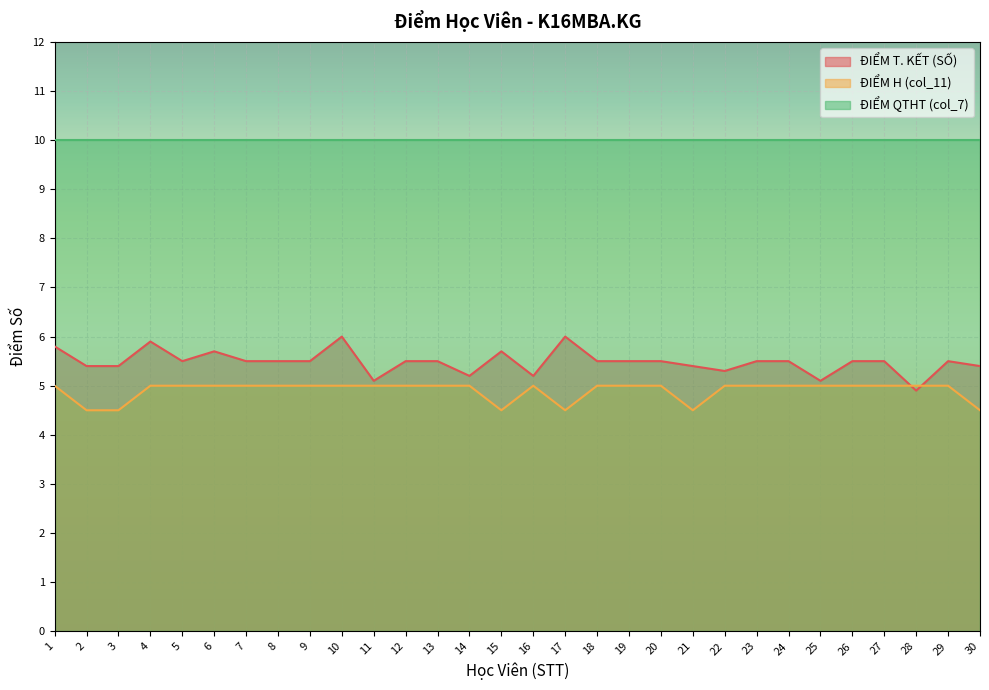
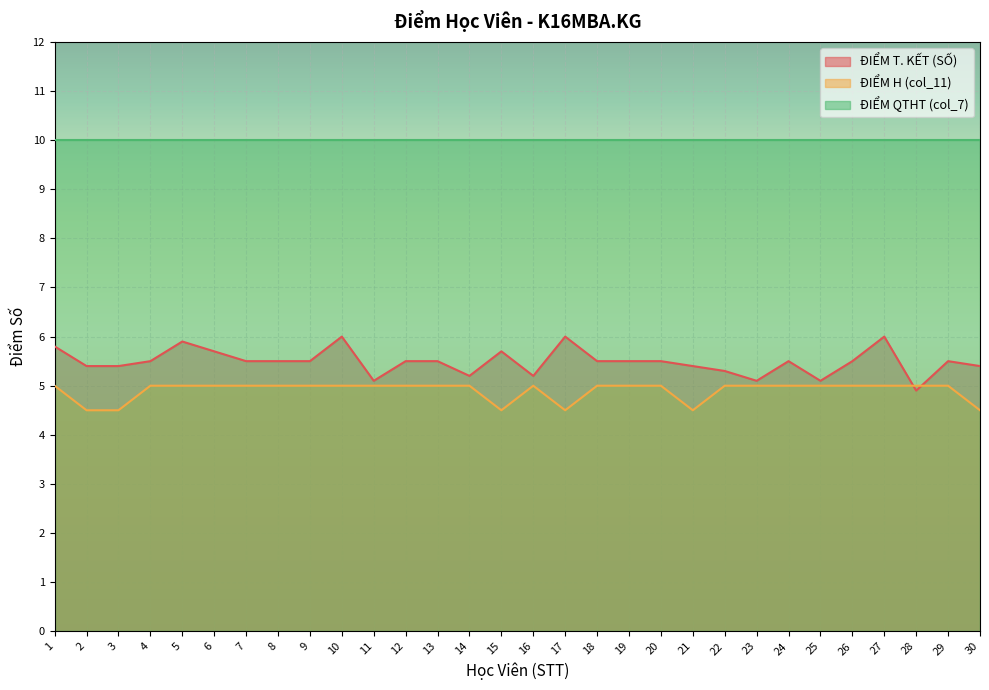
  {
    "ĐIỂM T. KẾT (SỐ)": {
      "1": 5.8,
      "2": 5.4,
      "3": 5.4,
-     "4": 5.9,
-     "5": 5.5,
+     "4": 5.5,
+     "5": 5.9,
      "6": 5.7,
      "7": 5.5,
      "8": 5.5,
      "9": 5.5,
      "10": 6.0,
      "11": 5.1,
      "12": 5.5,
      "13": 5.5,
      "14": 5.2,
      "15": 5.7,
      "16": 5.2,
      "17": 6.0,
      "18": 5.5,
      "19": 5.5,
      "20": 5.5,
      "21": 5.4,
      "22": 5.3,
-     "23": 5.5,
+     "23": 5.1,
      "24": 5.5,
      "25": 5.1,
      "26": 5.5,
-     "27": 5.5,
+     "27": 6.0,
      "28": 4.9,
      "29": 5.5,
      "30": 5.4
    },
    "ĐIỂM H (col_11)": {
      "1": 5.0,
      "2": 4.5,
      "3": 4.5,
      "4": 5.0,
      "5": 5.0,
      "6": 5.0,
      "7": 5.0,
      "8": 5.0,
      "9": 5.0,
      "10": 5.0,
      "11": 5.0,
      "12": 5.0,
      "13": 5.0,
      "14": 5.0,
      "15": 4.5,
      "16": 5.0,
      "17": 4.5,
      "18": 5.0,
      "19": 5.0,
      "20": 5.0,
      "21": 4.5,
      "22": 5.0,
      "23": 5.0,
      "24": 5.0,
      "25": 5.0,
      "26": 5.0,
      "27": 5.0,
      "28": 5.0,
      "29": 5.0,
      "30": 4.5
    },
    "ĐIỂM QTHT (col_7)": {
      "1": 10.0,
      "2": 10.0,
      "3": 10.0,
      "4": 10.0,
      "5": 10.0,
      "6": 10.0,
      "7": 10.0,
      "8": 10.0,
      "9": 10.0,
      "10": 10.0,
      "11": 10.0,
      "12": 10.0,
      "13": 10.0,
      "14": 10.0,
      "15": 10.0,
      "16": 10.0,
      "17": 10.0,
      "18": 10.0,
      "19": 10.0,
      "20": 10.0,
      "21": 10.0,
      "22": 10.0,
      "23": 10.0,
      "24": 10.0,
      "25": 10.0,
      "26": 10.0,
      "27": 10.0,
      "28": 10.0,
      "29": 10.0,
      "30": 10.0
    }
  }
